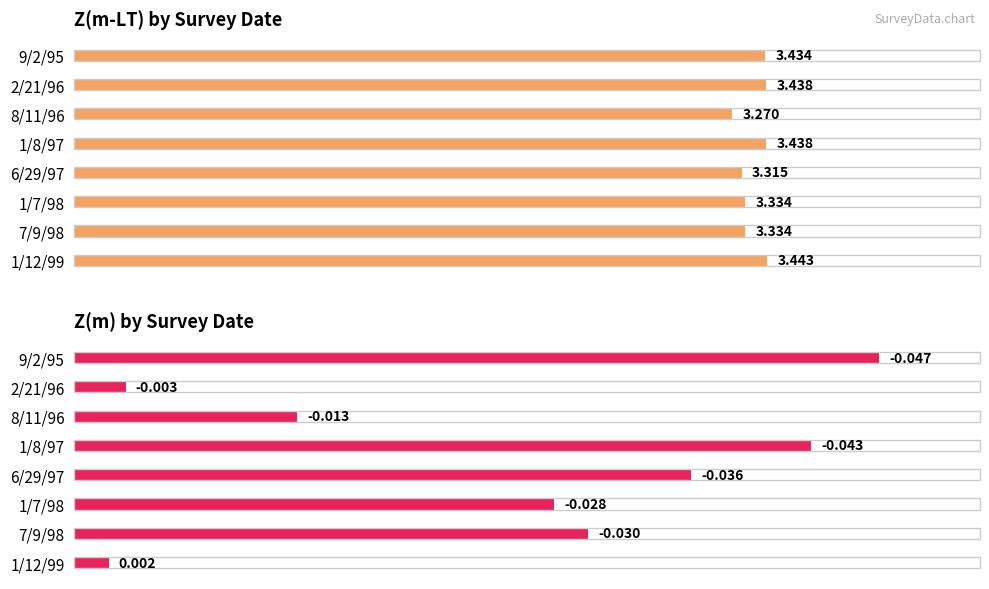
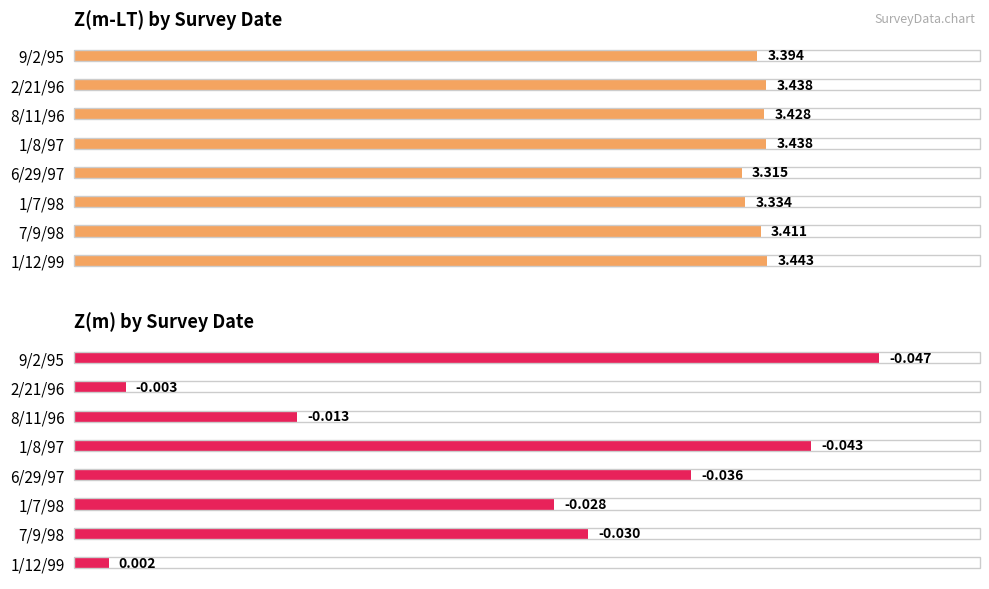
  {
    "Z(m-LT) by Survey Date": {
-     "9/2/95": 3.434,
+     "9/2/95": 3.394,
      "2/21/96": 3.438,
-     "8/11/96": 3.270,
+     "8/11/96": 3.428,
      "1/8/97": 3.438,
      "6/29/97": 3.315,
      "1/7/98": 3.334,
-     "7/9/98": 3.334,
+     "7/9/98": 3.411,
      "1/12/99": 3.443
    }
  }
